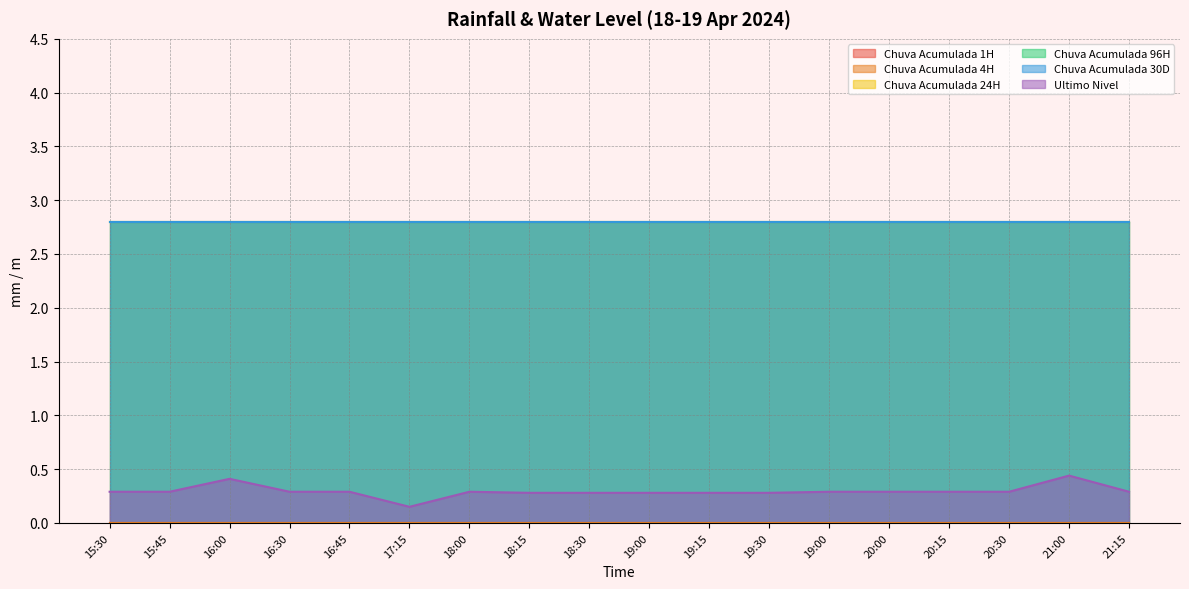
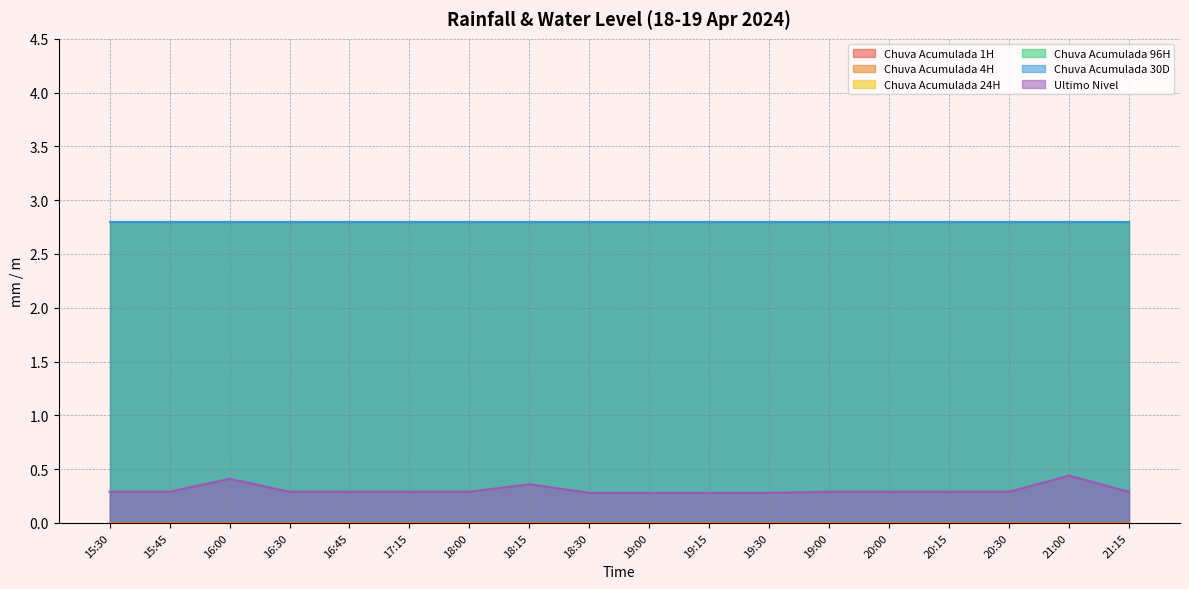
  {
    "Chuva Acumulada 4H": {
      "15:30": 0.00,
      "15:45": 0.00,
      "16:00": 0.00,
      "16:30": 0.00,
      "16:45": 0.00,
      "17:15": 0.00,
      "18:00": 0.00,
      "18:15": 0.00,
      "18:30": 0.00,
      "19:15": 0.00,
      "19:30": 0.00,
      "20:00": 0.00,
      "20:15": 0.00,
      "20:30": 0.00,
      "21:00": 0.00,
      "21:15": 0.00
    },
    "Chuva Acumulada 30D": {
      "15:30": 2.80,
      "15:45": 2.80,
      "16:00": 2.80,
      "16:30": 2.80,
      "16:45": 2.80,
      "17:15": 2.80,
      "18:00": 2.80,
      "18:15": 2.80,
      "18:30": 2.80,
      "19:15": 2.80,
      "19:30": 2.80,
      "20:00": 2.80,
      "20:15": 2.80,
      "20:30": 2.80,
      "21:00": 2.80,
      "21:15": 2.80
    },
    "Ultimo Nivel": {
      "15:30": 0.29,
      "15:45": 0.29,
      "16:00": 0.41,
      "16:30": 0.29,
      "16:45": 0.29,
-     "17:15": 0.15,
+     "17:15": 0.29,
      "18:00": 0.29,
-     "18:15": 0.28,
+     "18:15": 0.36,
      "18:30": 0.28,
      "19:15": 0.28,
      "19:30": 0.28,
      "20:00": 0.29,
      "20:15": 0.29,
      "20:30": 0.29,
      "21:00": 0.44,
      "21:15": 0.29
    }
  }
